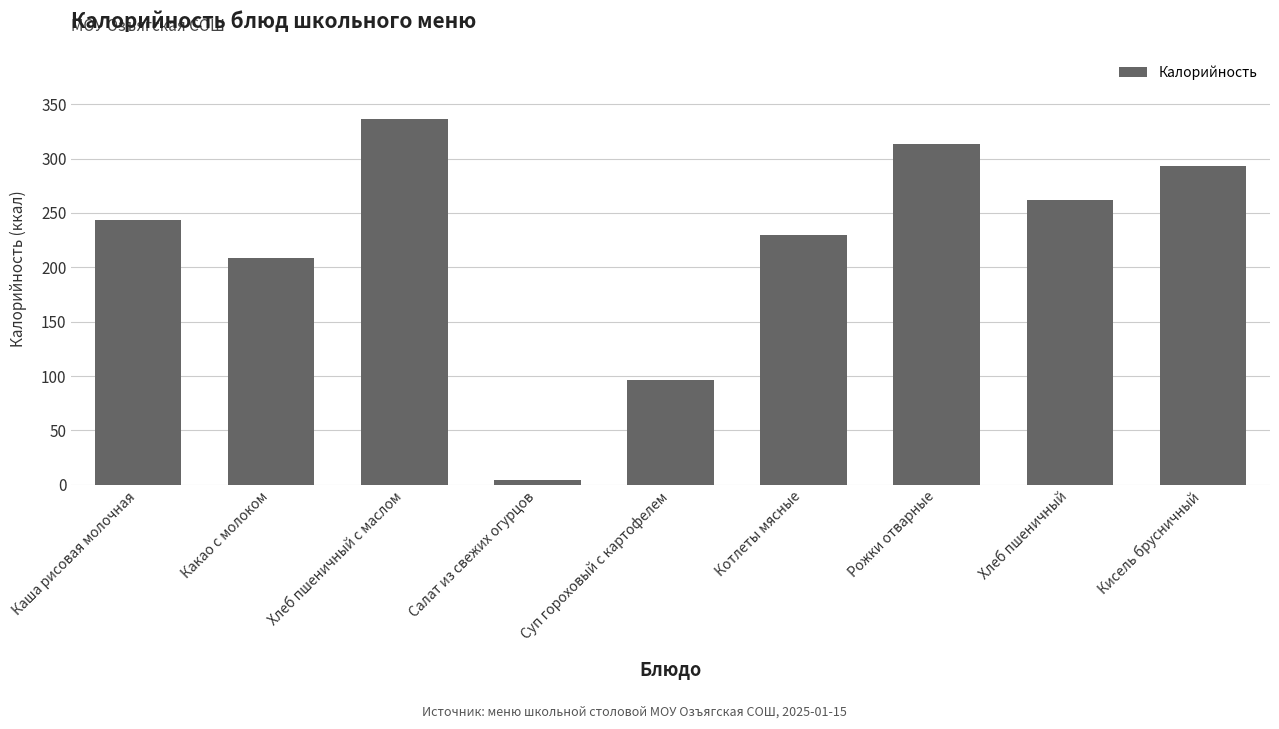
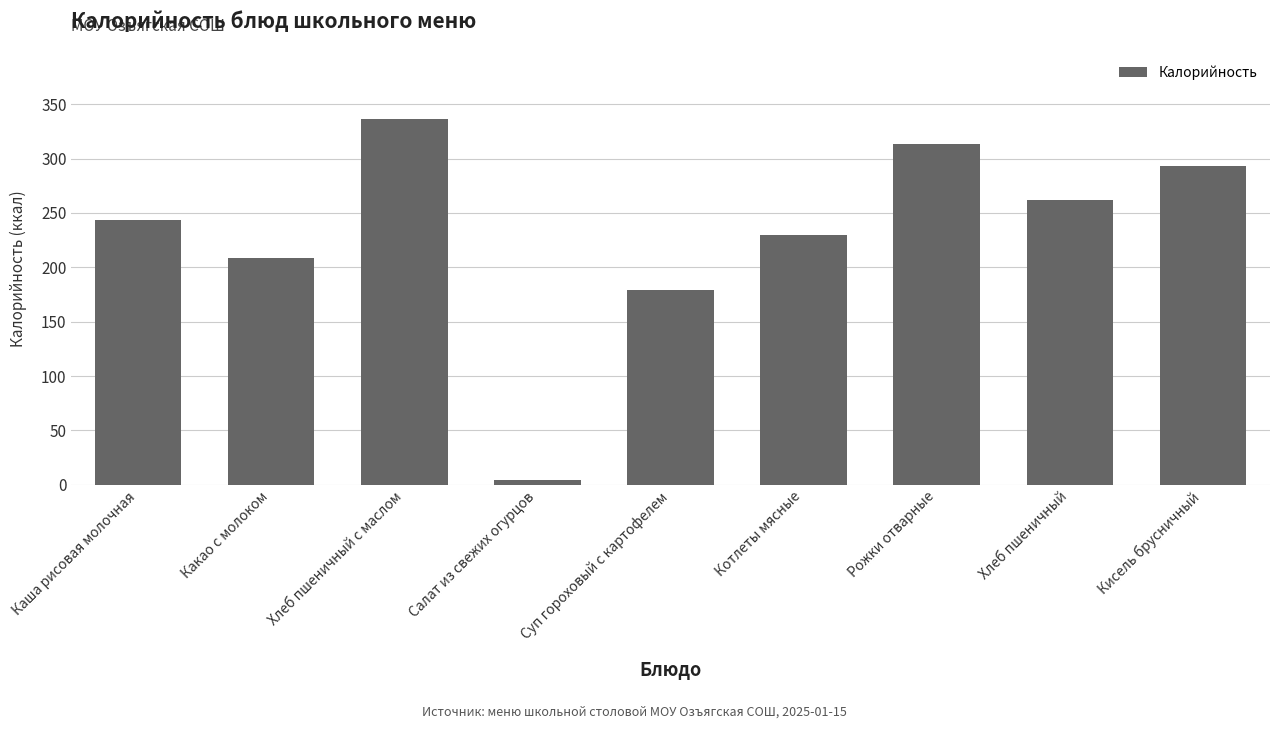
  {
    "Каша рисовая молочная": 244,
    "Какао с молоком": 209,
    "Хлеб пшеничный с маслом": 337,
    "Салат из свежих огурцов": 4,
-   "Суп гороховый с картофелем": 97,
+   "Суп гороховый с картофелем": 179,
    "Котлеты мясные": 230,
    "Рожки отварные": 314,
    "Хлеб пшеничный": 262,
    "Кисель брусничный": 293
  }
